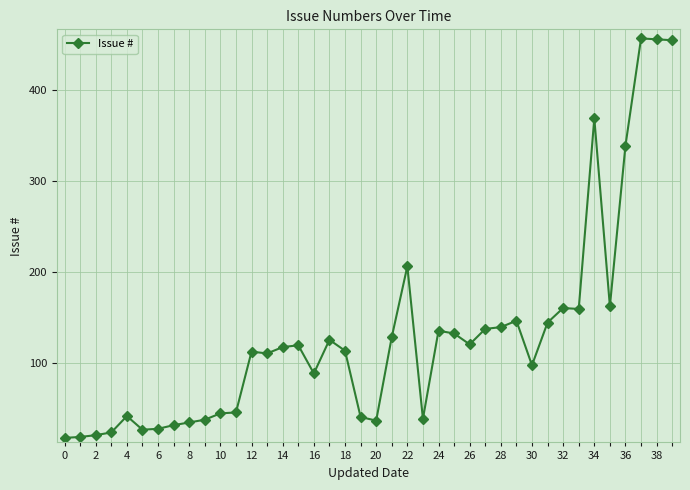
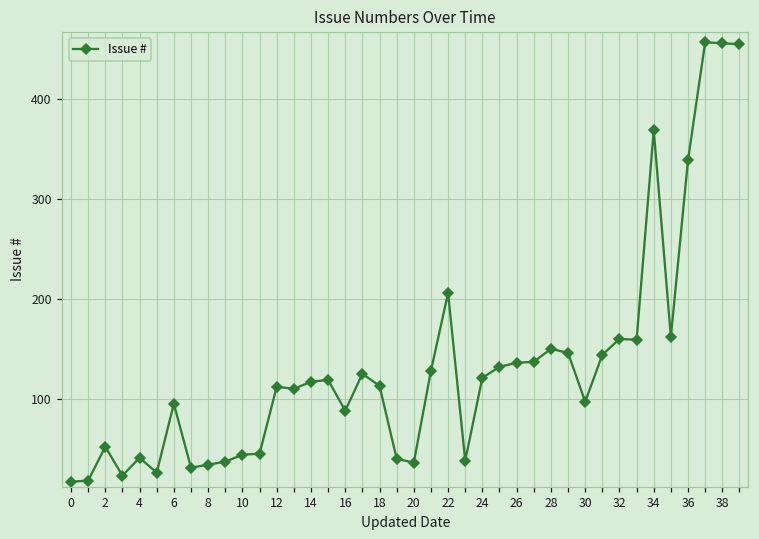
  {
    "0": 20,
-   "2": 20,
+   "2": 50,
    "4": 40,
-   "6": 30,
+   "6": 100,
    "8": 30,
    "10": 40,
    "12": 110,
    "14": 120,
    "16": 90,
    "18": 110,
    "20": 40,
    "22": 210,
-   "24": 140,
-   "26": 120,
-   "28": 140,
+   "24": 120,
+   "26": 140,
+   "28": 150,
    "30": 100,
    "32": 160,
    "34": 370,
    "36": 340,
    "38": 460
  }
